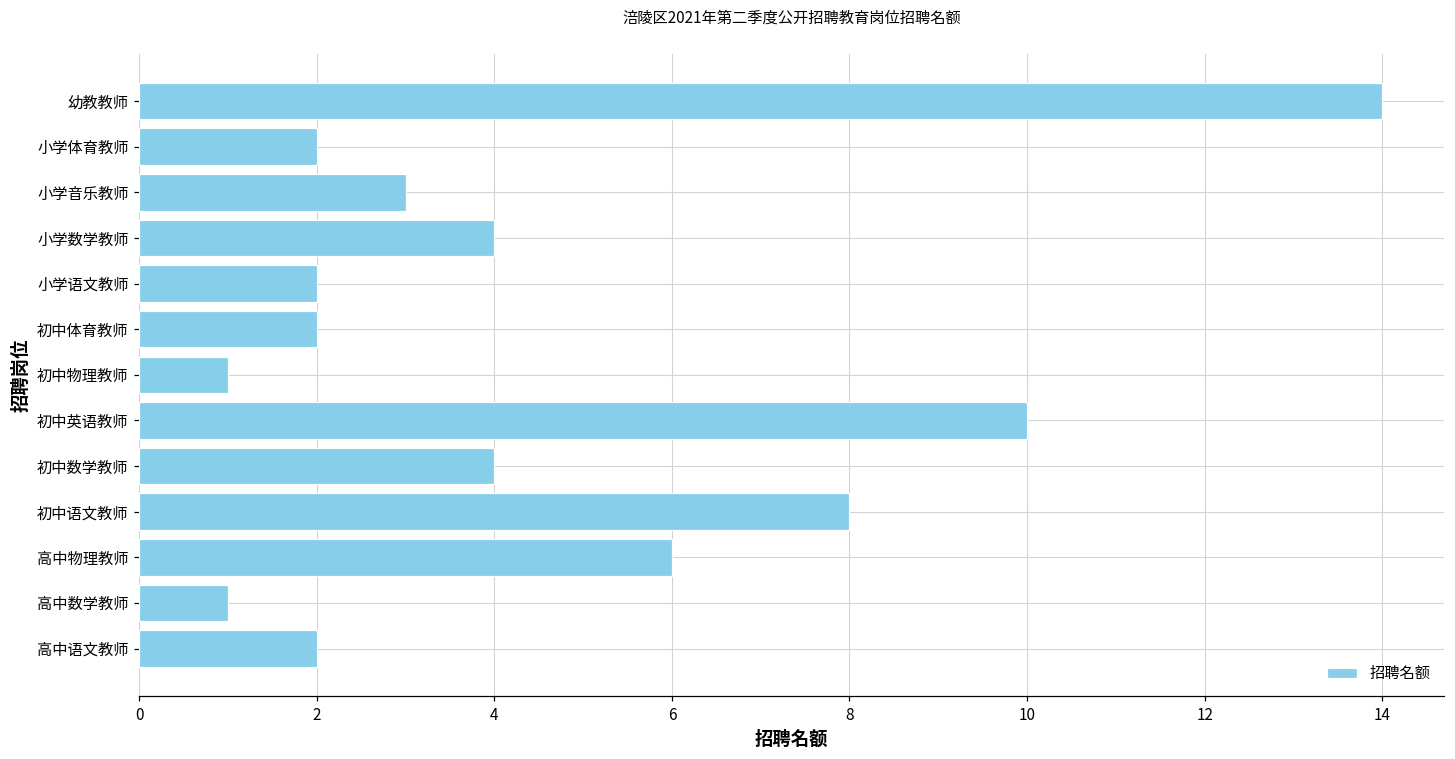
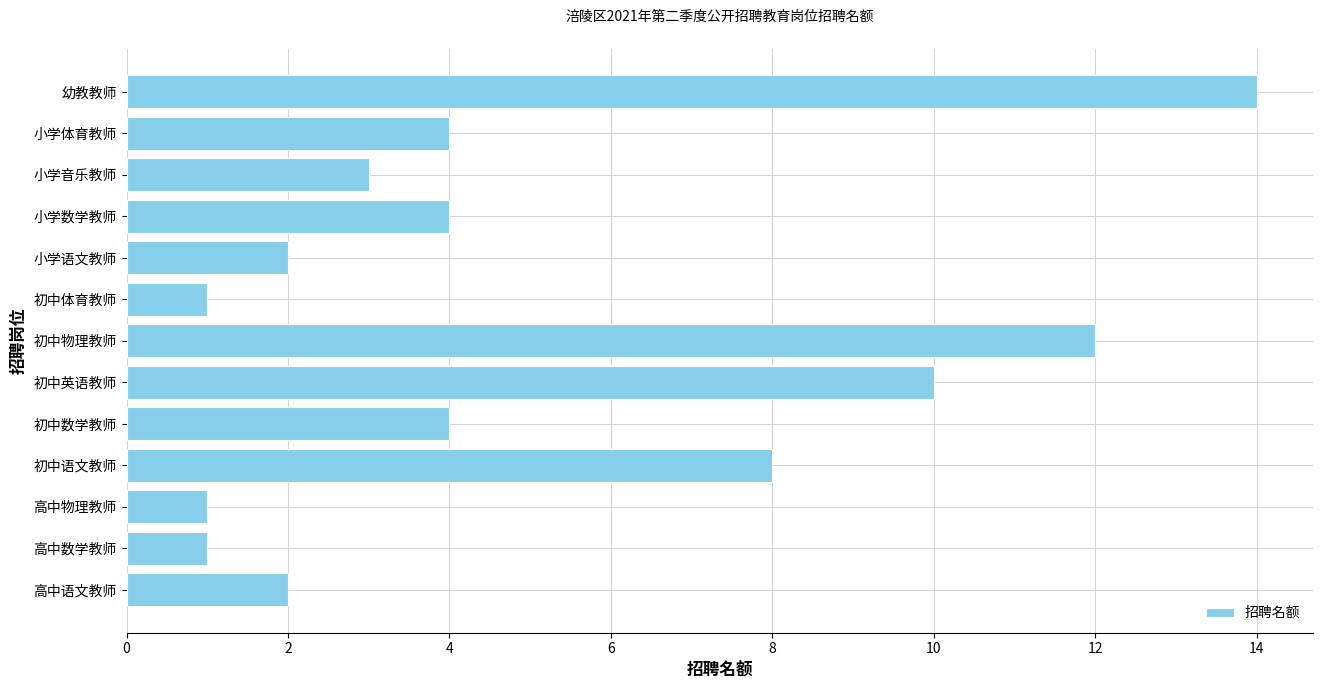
  {
    "幼教教师": 14,
-   "小学体育教师": 2,
+   "小学体育教师": 4,
    "小学音乐教师": 3,
    "小学数学教师": 4,
    "小学语文教师": 2,
-   "初中体育教师": 2,
-   "初中物理教师": 1,
+   "初中体育教师": 1,
+   "初中物理教师": 12,
    "初中英语教师": 10,
    "初中数学教师": 4,
    "初中语文教师": 8,
-   "高中物理教师": 6,
+   "高中物理教师": 1,
    "高中数学教师": 1,
    "高中语文教师": 2
  }
